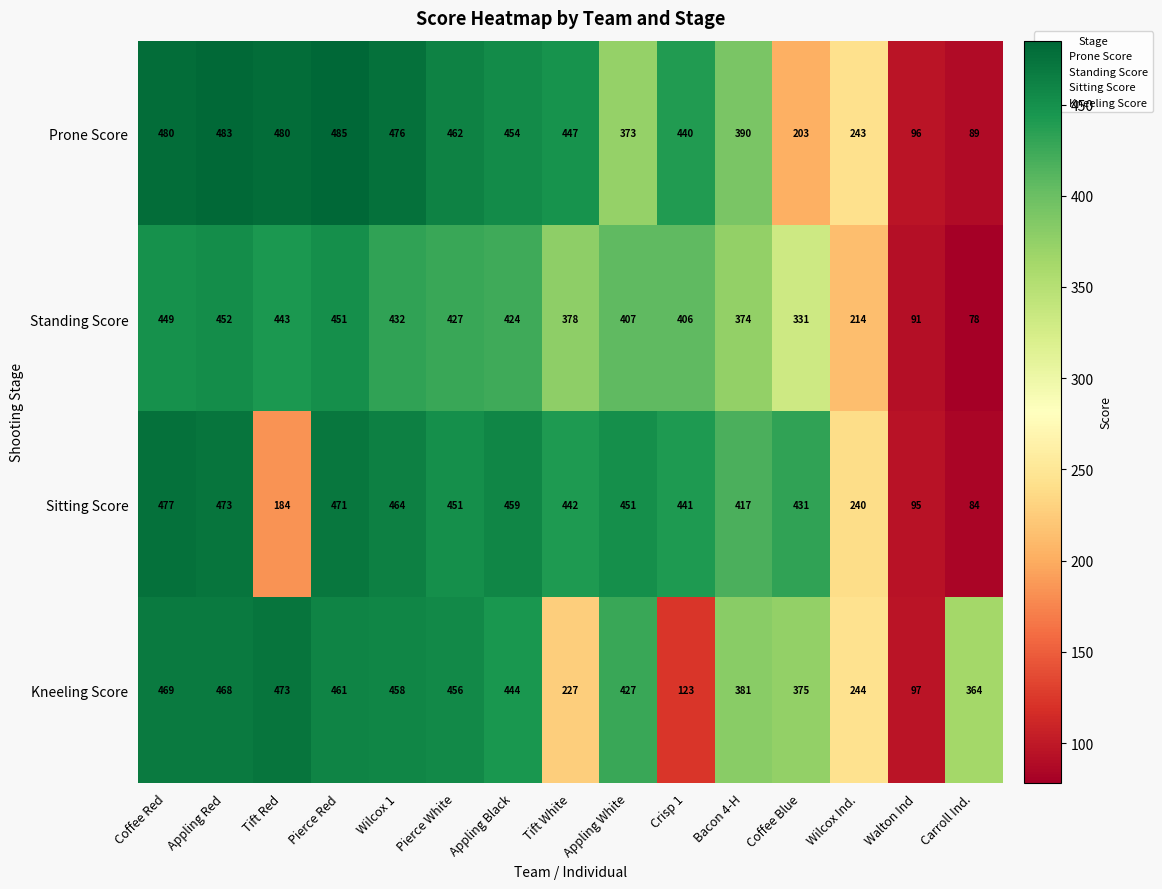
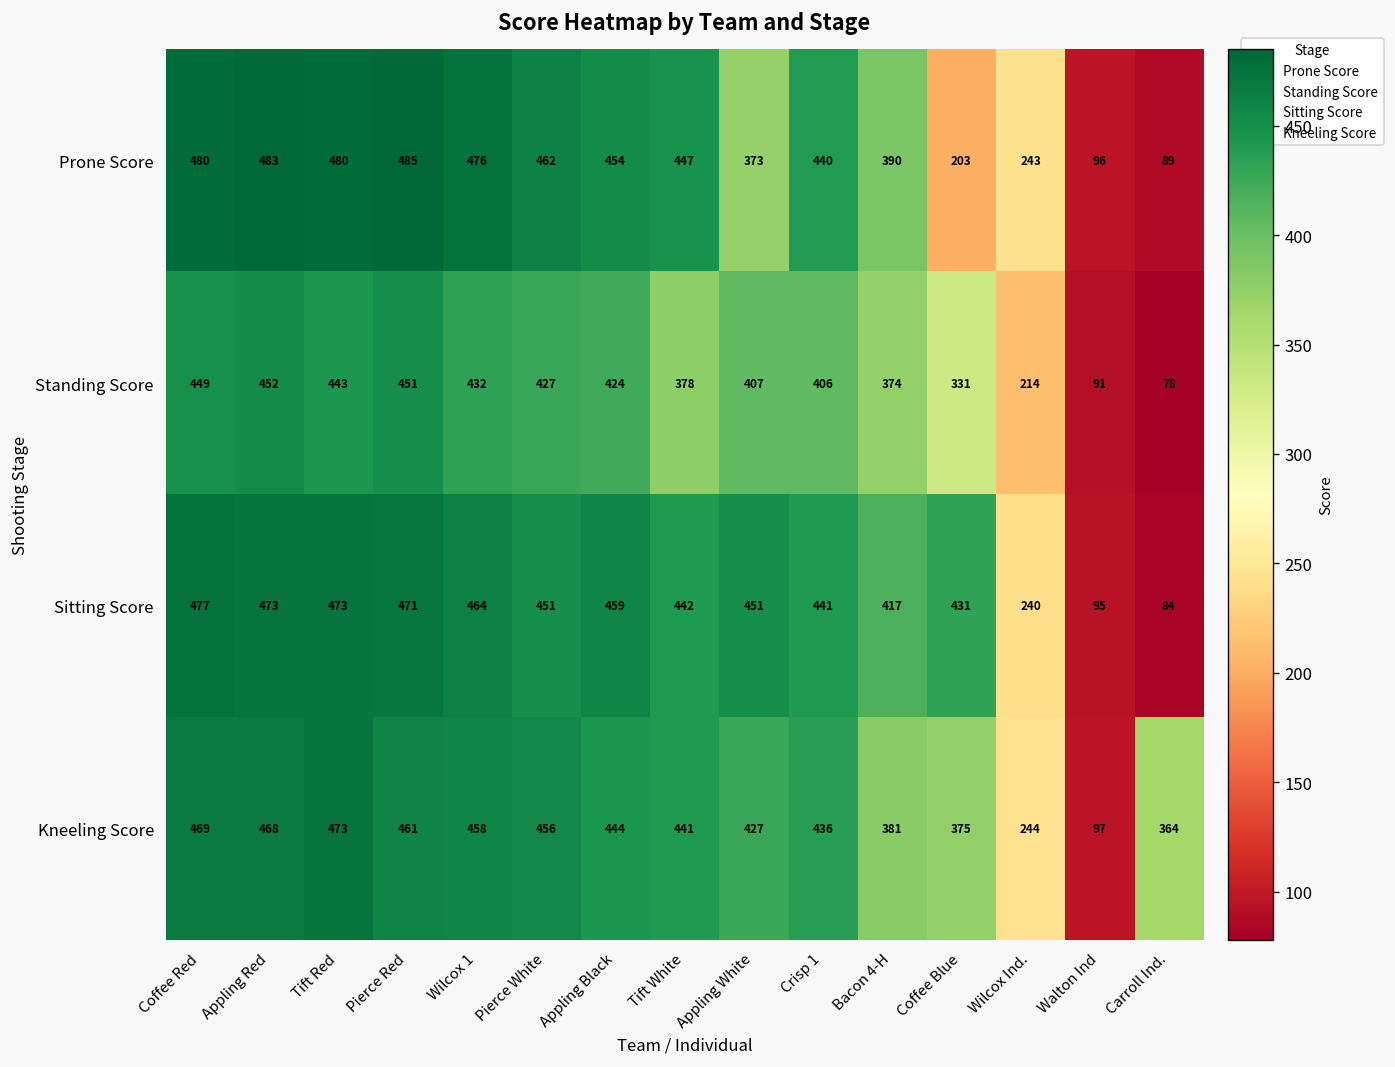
  {
    "Prone Score": {
      "Coffee Red": 480,
      "Appling Red": 483,
      "Tift Red": 480,
      "Pierce Red": 485,
      "Wilcox 1": 476,
      "Pierce White": 462,
      "Appling Black": 454,
      "Tift White": 447,
      "Appling White": 373,
      "Crisp 1": 440,
      "Bacon 4-H": 390,
      "Coffee Blue": 203,
      "Wilcox Ind.": 243,
      "Walton Ind": 96,
      "Carroll Ind.": 89
    },
    "Standing Score": {
      "Coffee Red": 449,
      "Appling Red": 452,
      "Tift Red": 443,
      "Pierce Red": 451,
      "Wilcox 1": 432,
      "Pierce White": 427,
      "Appling Black": 424,
      "Tift White": 378,
      "Appling White": 407,
      "Crisp 1": 406,
      "Bacon 4-H": 374,
      "Coffee Blue": 331,
      "Wilcox Ind.": 214,
      "Walton Ind": 91,
      "Carroll Ind.": 78
    },
    "Sitting Score": {
      "Coffee Red": 477,
      "Appling Red": 473,
-     "Tift Red": 184,
+     "Tift Red": 473,
      "Pierce Red": 471,
      "Wilcox 1": 464,
      "Pierce White": 451,
      "Appling Black": 459,
      "Tift White": 442,
      "Appling White": 451,
      "Crisp 1": 441,
      "Bacon 4-H": 417,
      "Coffee Blue": 431,
      "Wilcox Ind.": 240,
      "Walton Ind": 95,
      "Carroll Ind.": 84
    },
    "Kneeling Score": {
      "Coffee Red": 469,
      "Appling Red": 468,
      "Tift Red": 473,
      "Pierce Red": 461,
      "Wilcox 1": 458,
      "Pierce White": 456,
      "Appling Black": 444,
-     "Tift White": 227,
+     "Tift White": 441,
      "Appling White": 427,
-     "Crisp 1": 123,
+     "Crisp 1": 436,
      "Bacon 4-H": 381,
      "Coffee Blue": 375,
      "Wilcox Ind.": 244,
      "Walton Ind": 97,
      "Carroll Ind.": 364
    }
  }
